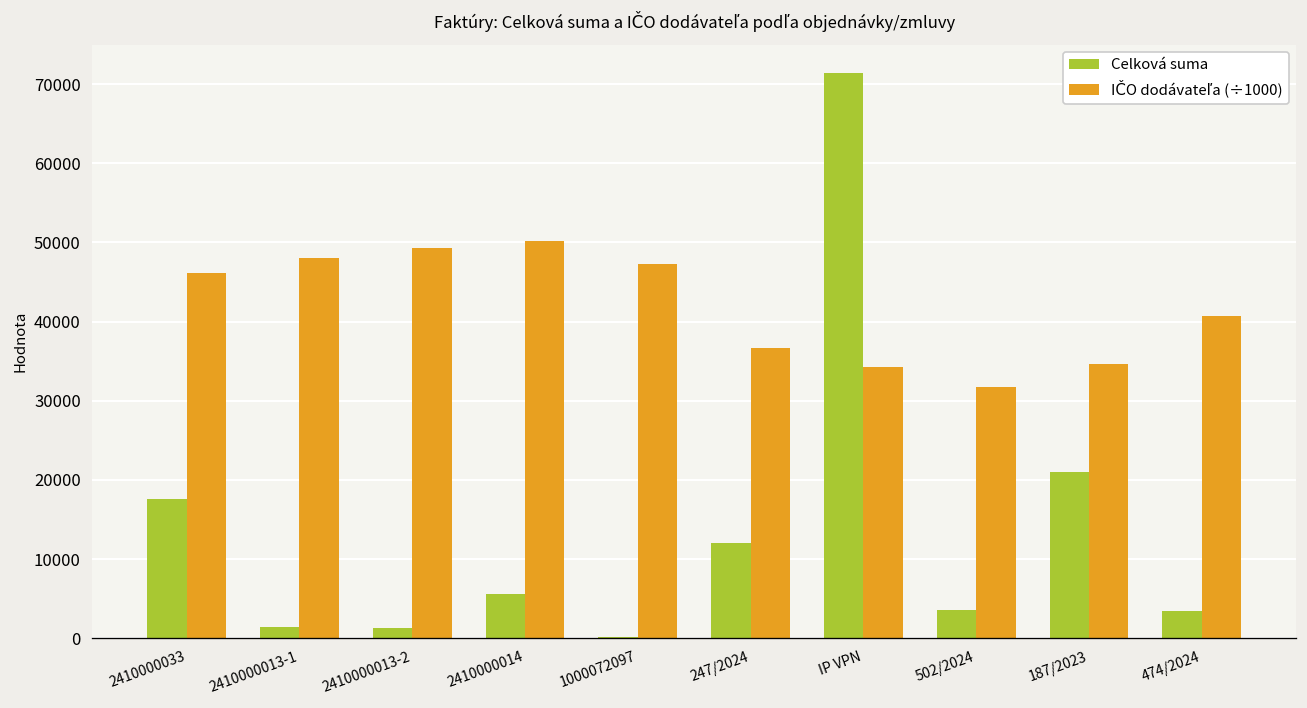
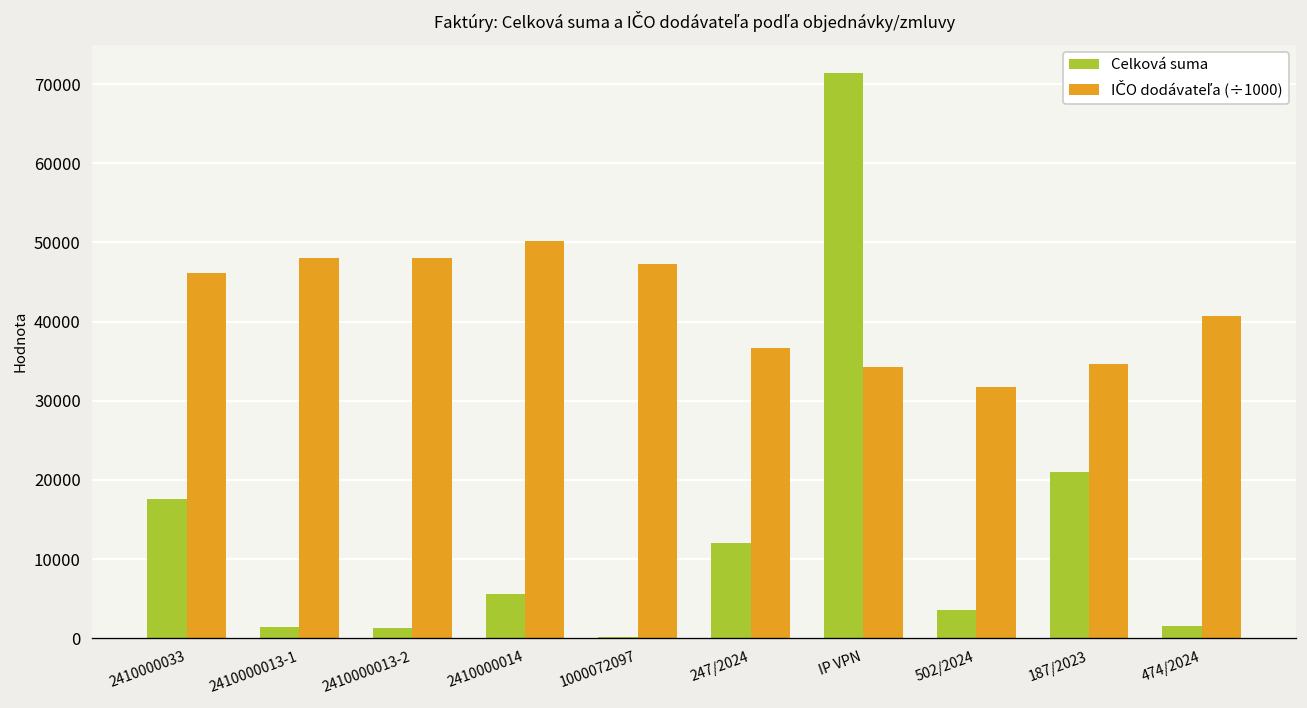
  {
    "Celková suma": {
      "2410000033": 18000,
      "2410000013-1": 1000,
      "2410000013-2": 1000,
      "2410000014": 6000,
      "247/2024": 12000,
      "IP VPN": 71000,
      "502/2024": 4000,
      "187/2023": 21000,
-     "474/2024": 3000
+     "474/2024": 2000
    },
    "IČO dodávateľa (÷1000)": {
      "2410000033": 46000,
      "2410000013-1": 48000,
-     "2410000013-2": 49000,
+     "2410000013-2": 48000,
      "2410000014": 50000,
      "1000072097": 47000,
      "247/2024": 37000,
      "IP VPN": 34000,
      "502/2024": 32000,
      "187/2023": 35000,
      "474/2024": 41000
    }
  }
